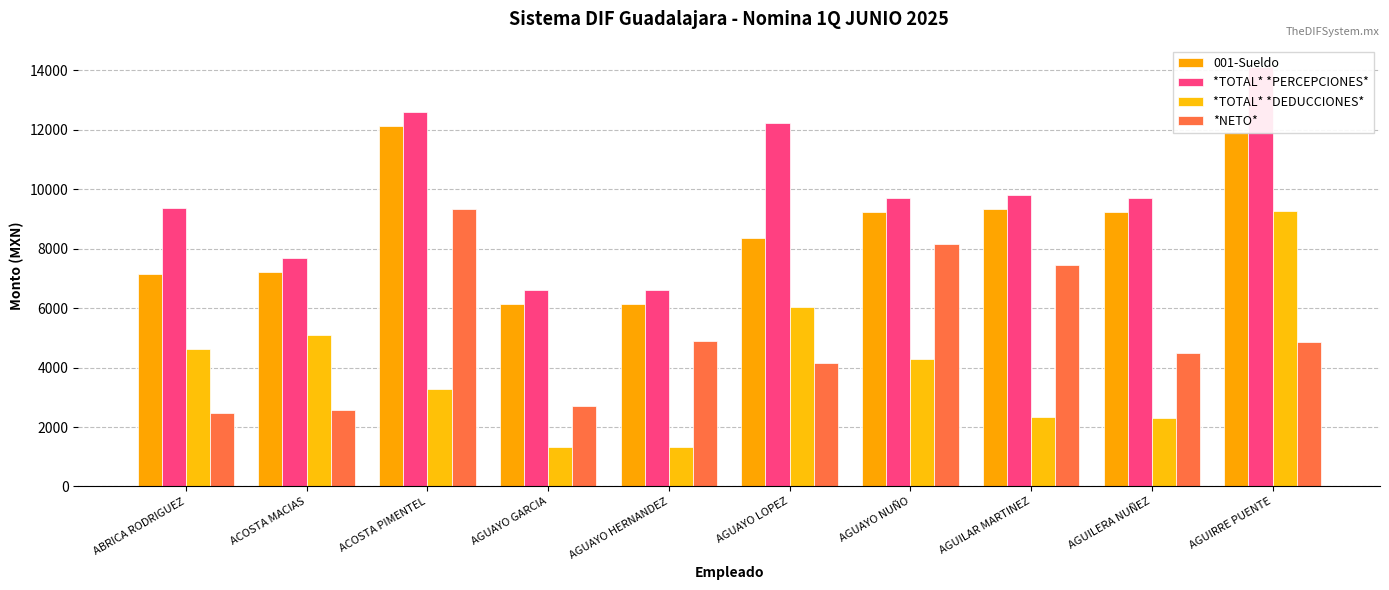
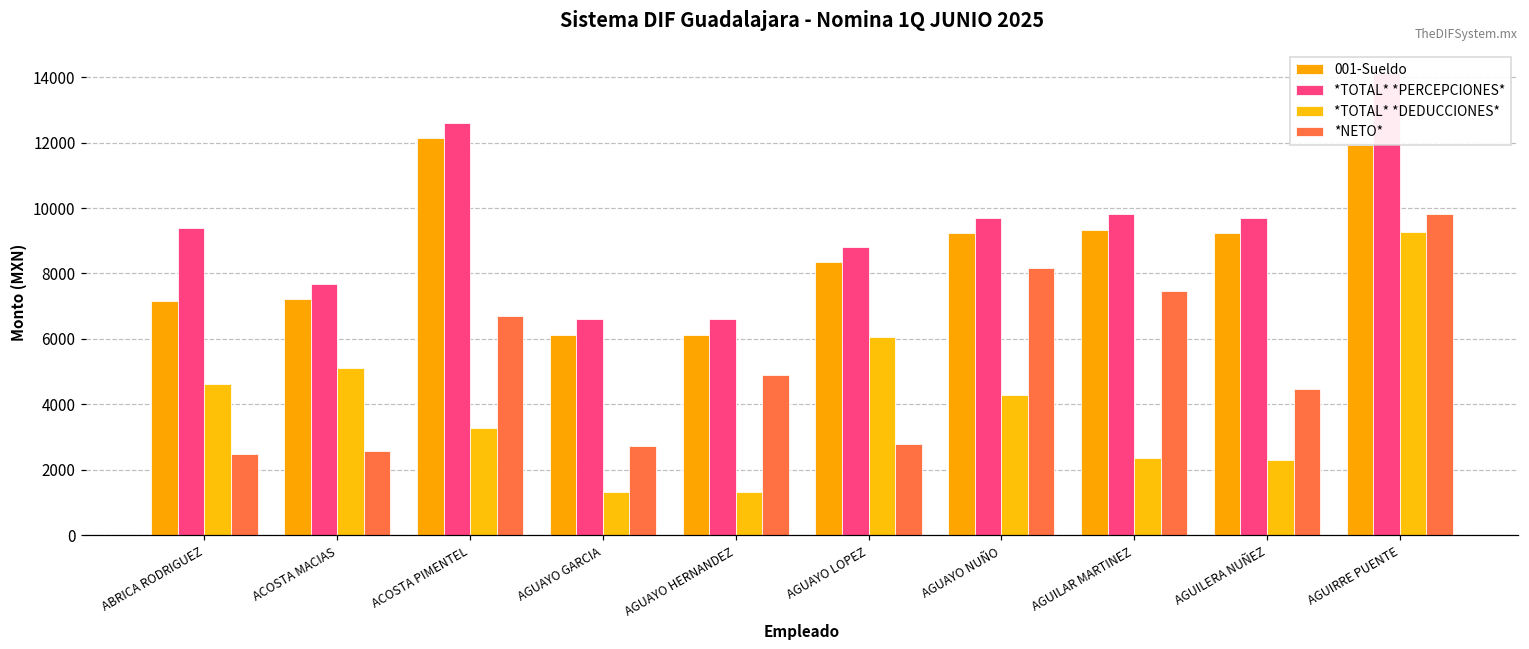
  {
    "*TOTAL* *PERCEPCIONES*": {
      "ABRICA RODRIGUEZ": 9400,
      "ACOSTA MACIAS": 7700,
      "ACOSTA PIMENTEL": 12600,
      "AGUAYO GARCIA": 6600,
      "AGUAYO HERNANDEZ": 6600,
-     "AGUAYO LOPEZ": 12200,
+     "AGUAYO LOPEZ": 8800,
      "AGUAYO NUÑO": 9700,
      "AGUILAR MARTINEZ": 9800,
      "AGUILERA NUÑEZ": 9700
    },
    "*NETO*": {
      "ABRICA RODRIGUEZ": 2500,
      "ACOSTA MACIAS": 2600,
-     "ACOSTA PIMENTEL": 9300,
+     "ACOSTA PIMENTEL": 6700,
      "AGUAYO GARCIA": 2700,
      "AGUAYO HERNANDEZ": 4900,
-     "AGUAYO LOPEZ": 4200,
+     "AGUAYO LOPEZ": 2800,
      "AGUAYO NUÑO": 8200,
      "AGUILAR MARTINEZ": 7500,
      "AGUILERA NUÑEZ": 4500,
-     "AGUIRRE PUENTE": 4900
+     "AGUIRRE PUENTE": 9800
    }
  }
